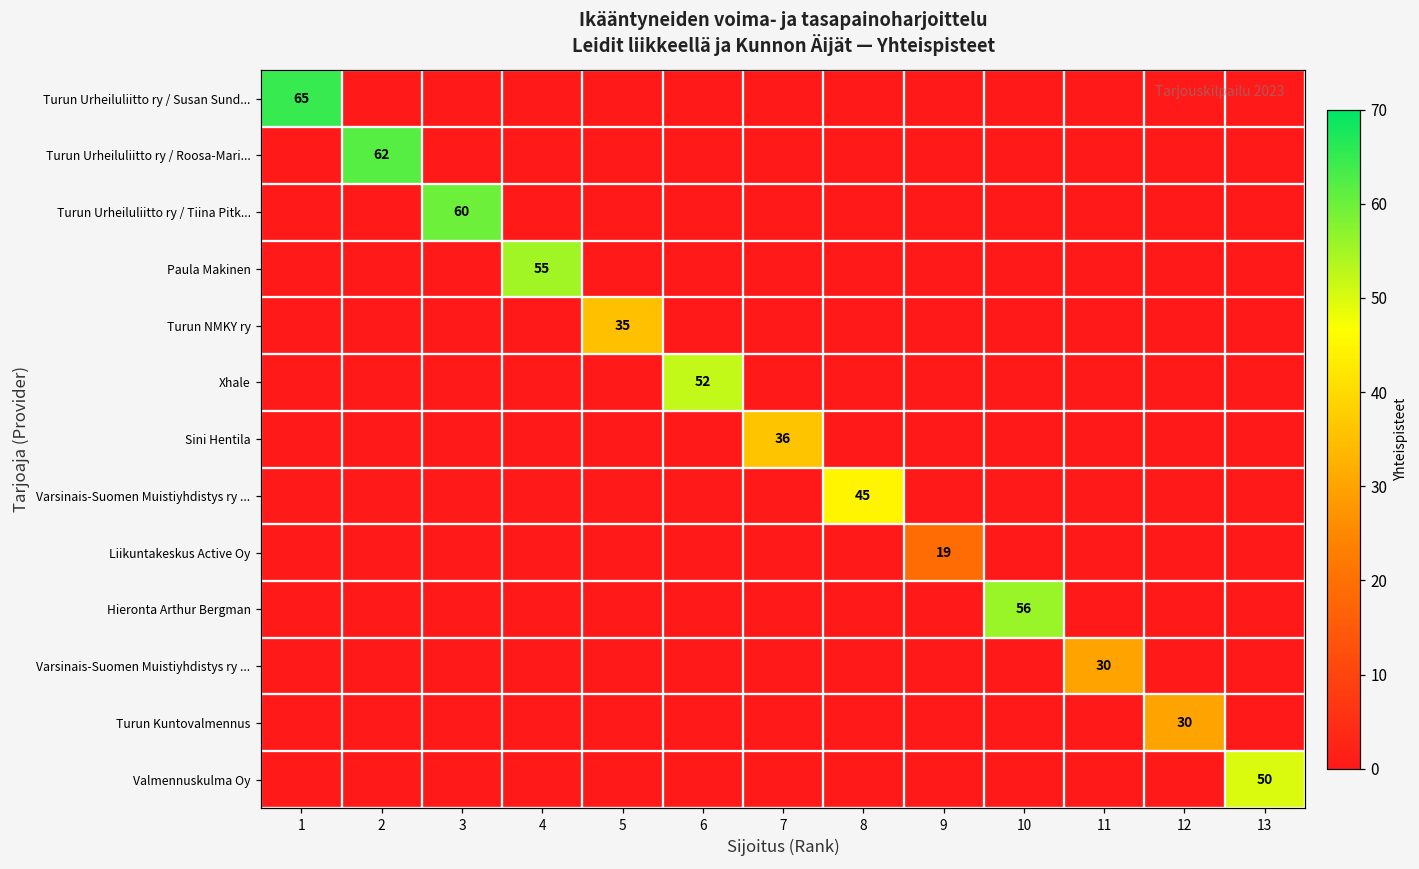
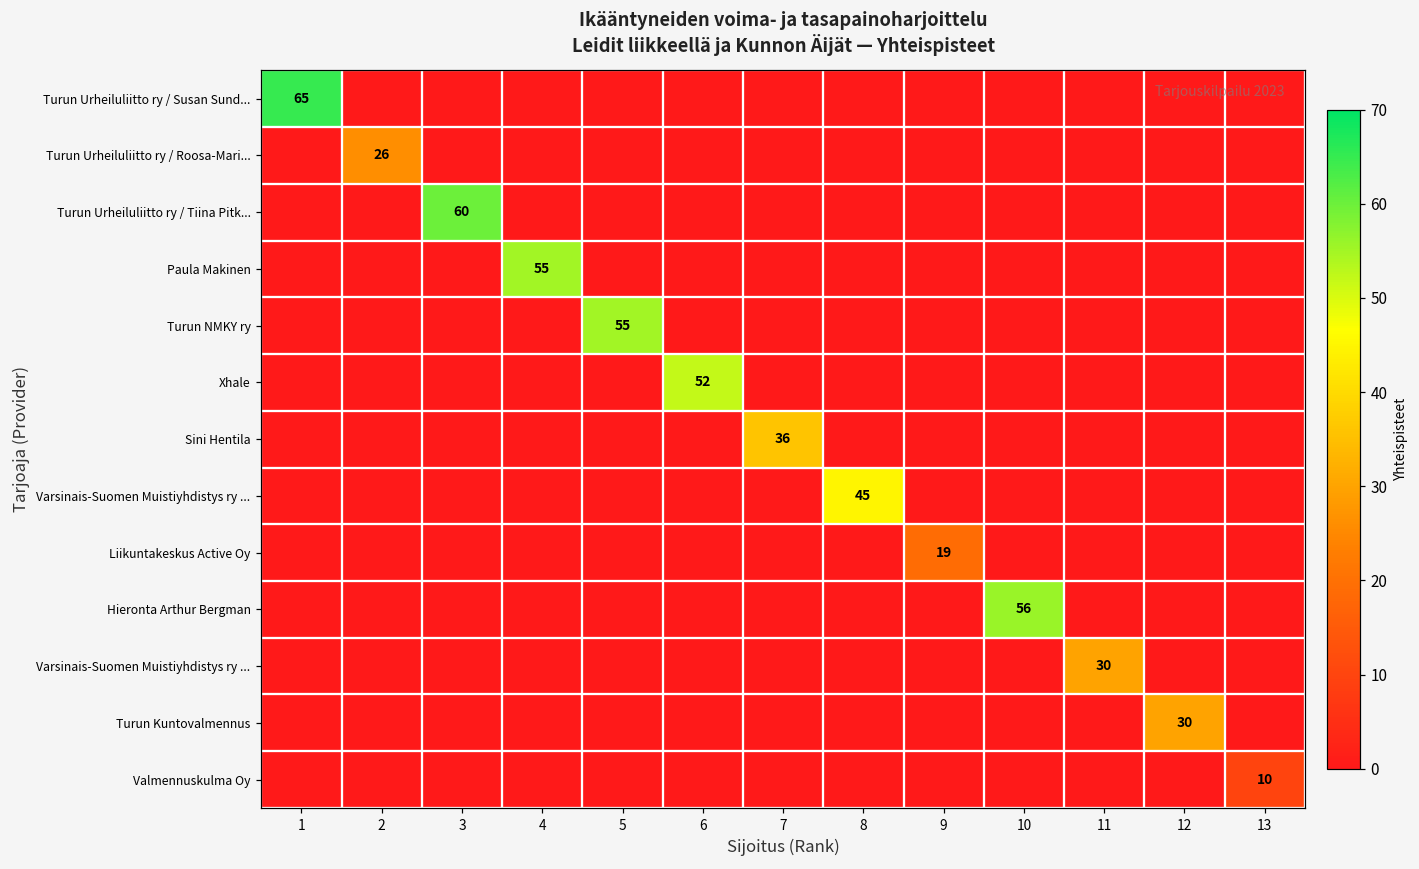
  {
    "Turun Urheiluliitto ry / Susan Sund...": {
      "1": 65,
      "12": 2023
    },
    "Turun Urheiluliitto ry / Roosa-Mari...": {
-     "2": 62
+     "2": 26
    },
    "Turun Urheiluliitto ry / Tiina Pitk...": {
      "3": 60
    },
    "Paula Makinen": {
      "4": 55
    },
    "Turun NMKY ry": {
-     "5": 35
+     "5": 55
    },
    "Xhale": {
      "6": 52
    },
    "Sini Hentila": {
      "7": 36
    },
    "Liikuntakeskus Active Oy": {
      "9": 19
    },
    "Hieronta Arthur Bergman": {
      "10": 56
    },
    "Turun Kuntovalmennus": {
      "12": 30
    },
    "Valmennuskulma Oy": {
-     "13": 50
+     "13": 10
    }
  }
